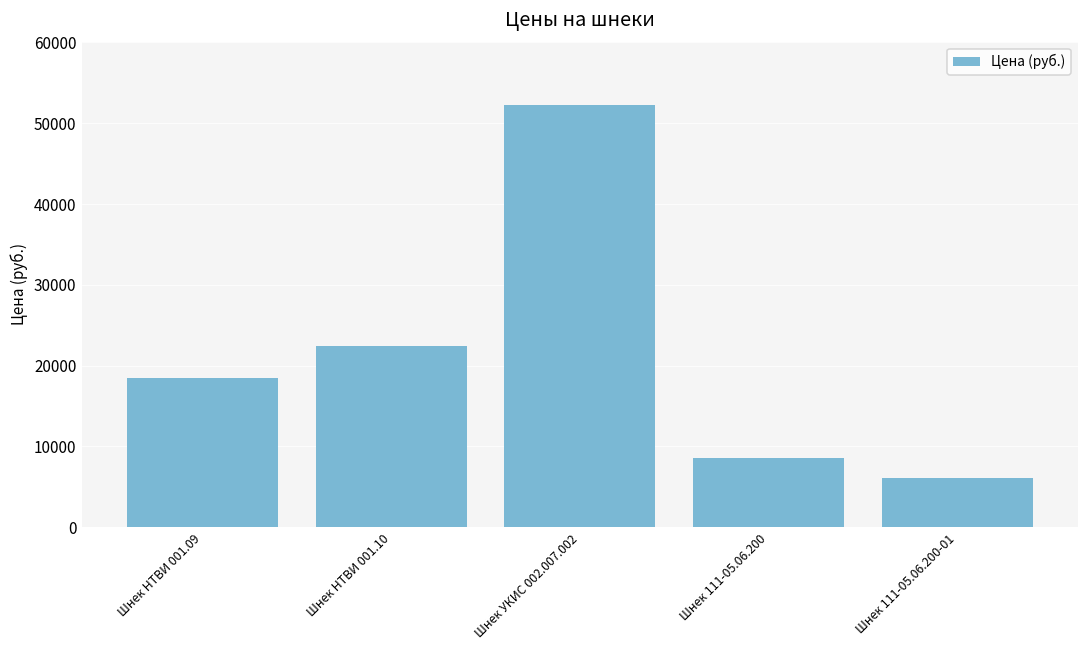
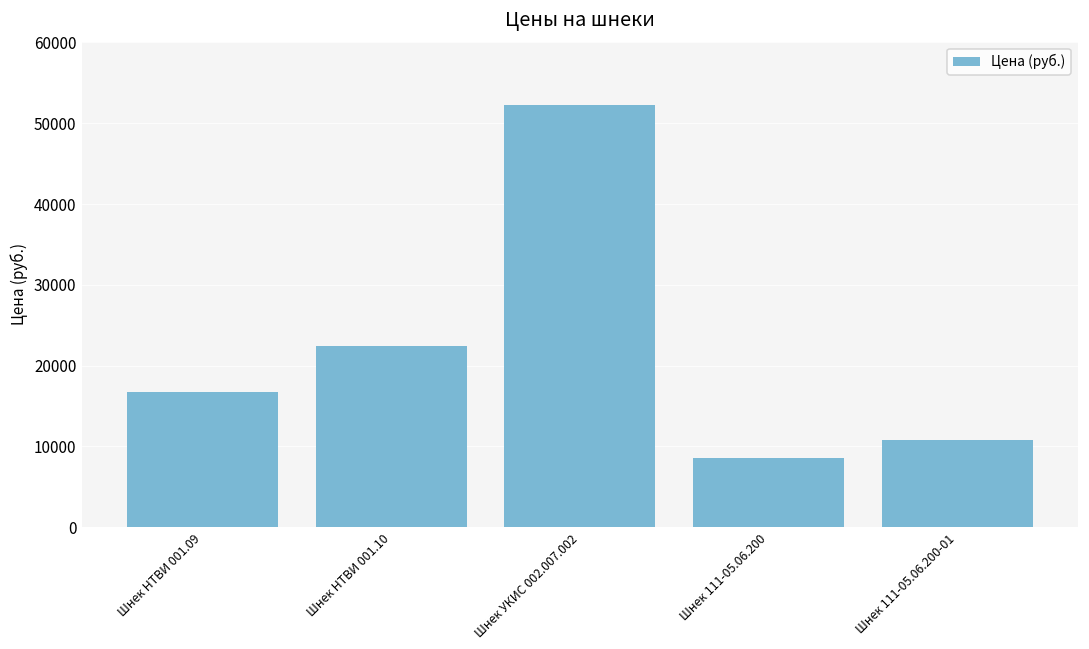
  {
-   "Шнек НТВИ 001.09": 18000,
+   "Шнек НТВИ 001.09": 17000,
    "Шнек НТВИ 001.10": 22000,
    "Шнек УКИС 002.007.002": 52000,
    "Шнек 111-05.06.200": 9000,
-   "Шнек 111-05.06.200-01": 6000
+   "Шнек 111-05.06.200-01": 11000
  }
